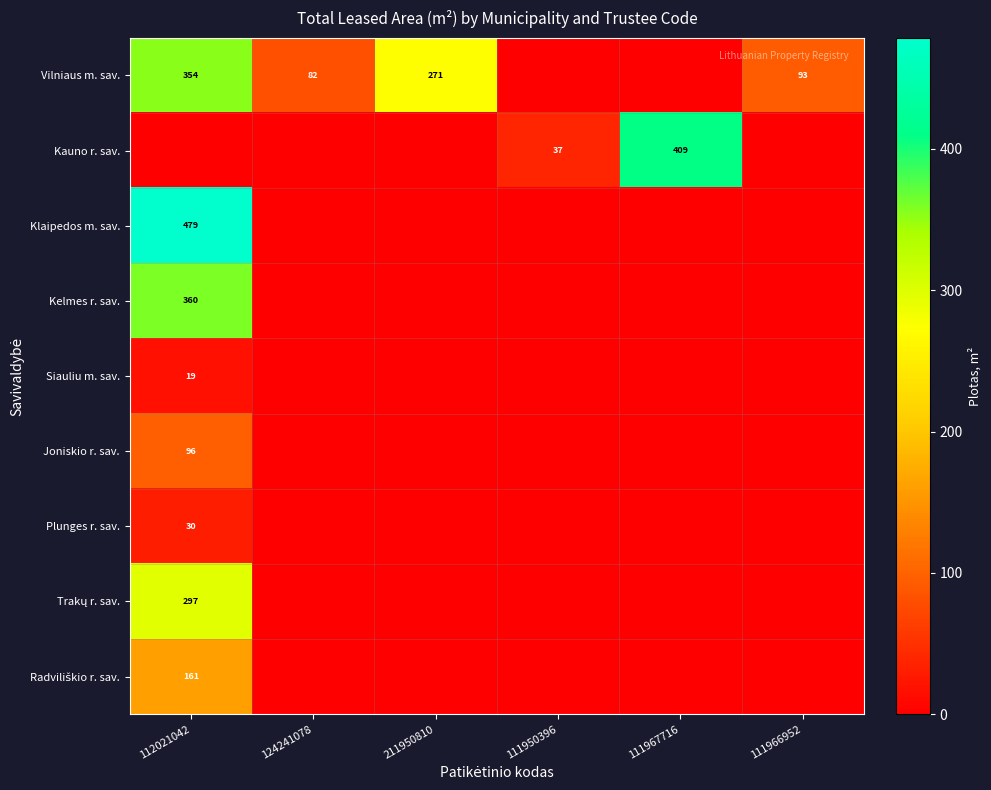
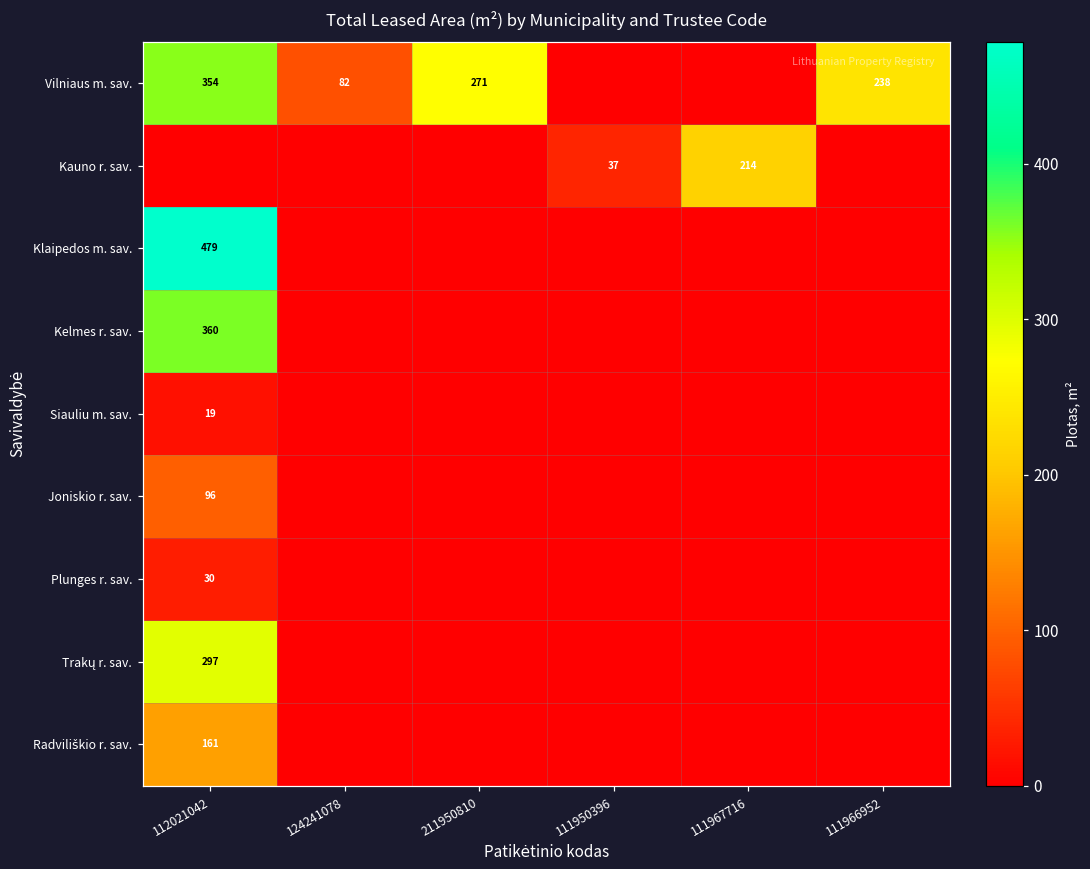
  {
    "Vilniaus m. sav.": {
      "112021042": 354,
      "124241078": 82,
      "211950810": 271,
-     "111966952": 93
+     "111966952": 238
    },
    "Kauno r. sav.": {
      "111950396": 37,
-     "111967716": 409
+     "111967716": 214
    },
    "Klaipedos m. sav.": {
      "112021042": 479
    },
    "Kelmes r. sav.": {
      "112021042": 360
    },
    "Siauliu m. sav.": {
      "112021042": 19
    },
    "Joniskio r. sav.": {
      "112021042": 96
    },
    "Plunges r. sav.": {
      "112021042": 30
    },
    "Trakų r. sav.": {
      "112021042": 297
    },
    "Radviliškio r. sav.": {
      "112021042": 161
    }
  }
